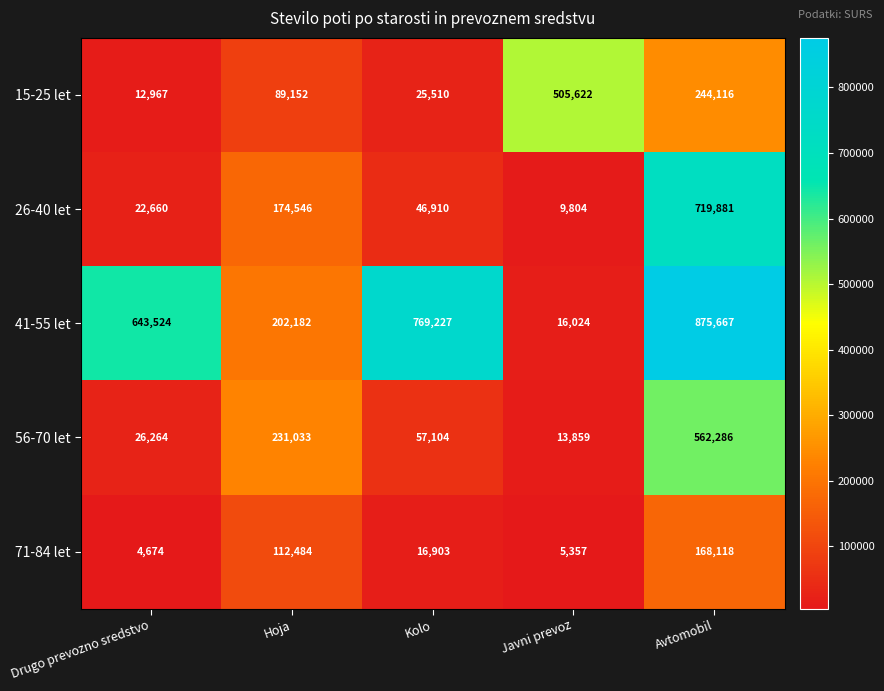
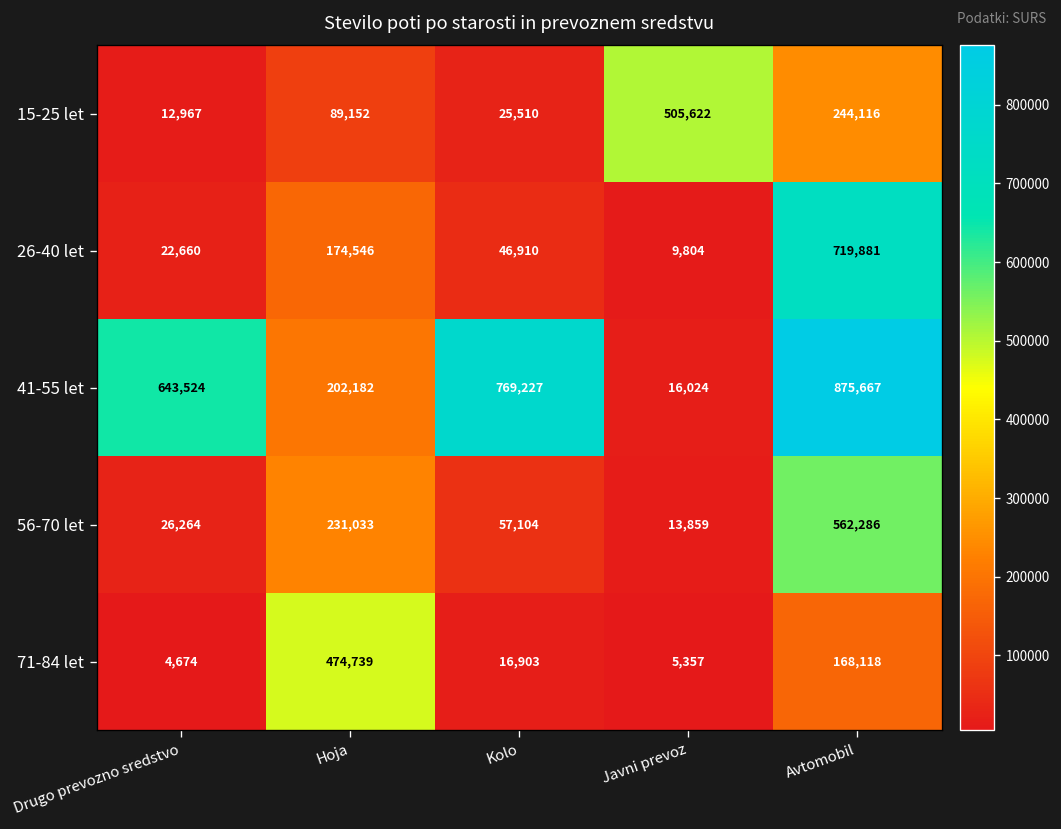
  {
    "15-25 let": {
      "Drugo prevozno sredstvo": "12,967",
      "Hoja": "89,152",
      "Kolo": "25,510",
      "Javni prevoz": "505,622",
      "Avtomobil": "244,116"
    },
    "26-40 let": {
      "Drugo prevozno sredstvo": "22,660",
      "Hoja": "174,546",
      "Kolo": "46,910",
      "Javni prevoz": "9,804",
      "Avtomobil": "719,881"
    },
    "41-55 let": {
      "Drugo prevozno sredstvo": "643,524",
      "Hoja": "202,182",
      "Kolo": "769,227",
      "Javni prevoz": "16,024",
      "Avtomobil": "875,667"
    },
    "56-70 let": {
      "Drugo prevozno sredstvo": "26,264",
      "Hoja": "231,033",
      "Kolo": "57,104",
      "Javni prevoz": "13,859",
      "Avtomobil": "562,286"
    },
    "71-84 let": {
      "Drugo prevozno sredstvo": "4,674",
-     "Hoja": "112,484",
+     "Hoja": "474,739",
      "Kolo": "16,903",
      "Javni prevoz": "5,357",
      "Avtomobil": "168,118"
    }
  }
